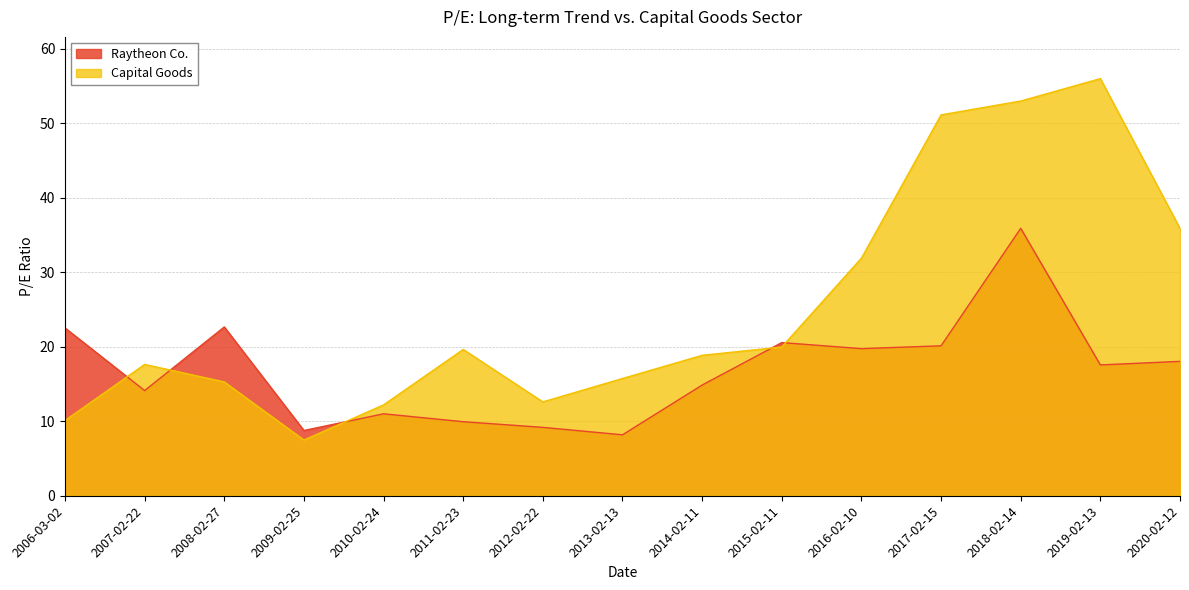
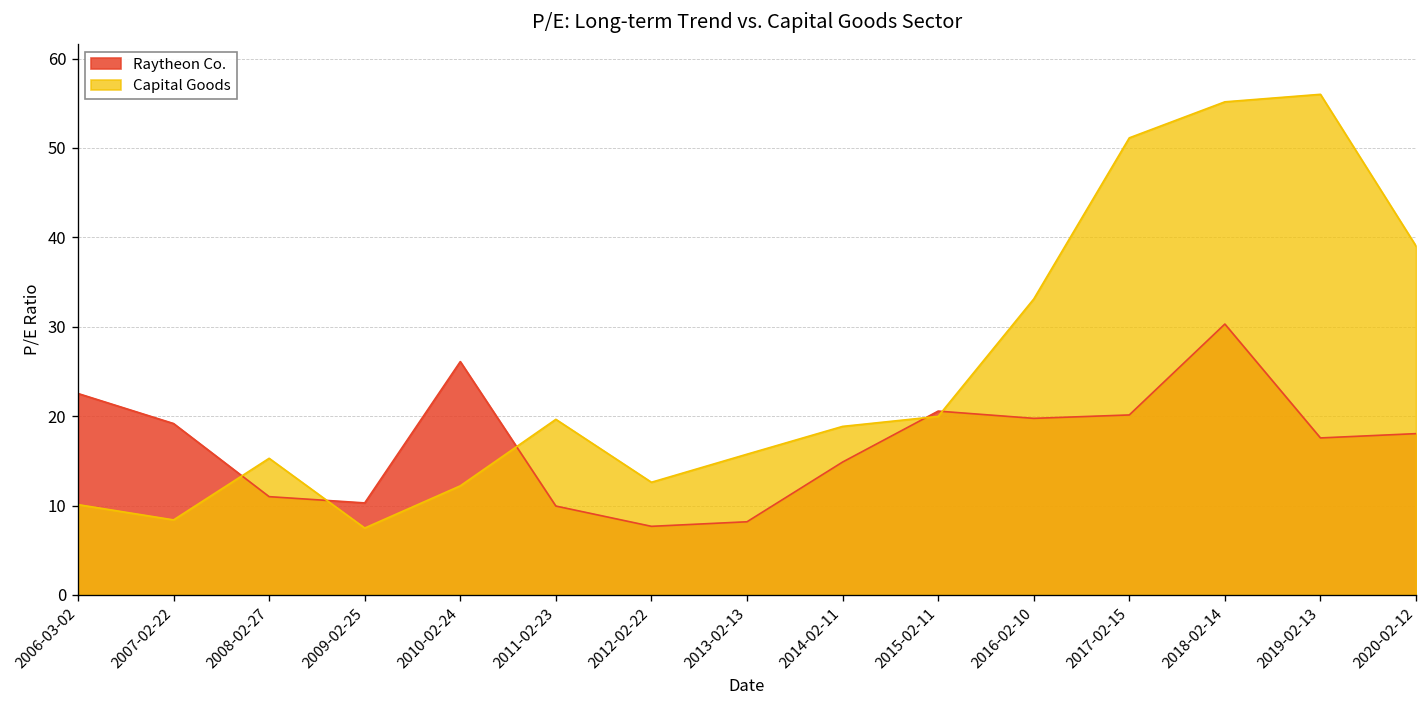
  {
    "Raytheon Co.": {
      "2006-03-02": 23,
-     "2007-02-22": 14,
-     "2008-02-27": 23,
-     "2009-02-25": 9,
-     "2010-02-24": 11,
+     "2007-02-22": 19,
+     "2008-02-27": 11,
+     "2009-02-25": 10,
+     "2010-02-24": 26,
      "2011-02-23": 10,
-     "2012-02-22": 9,
+     "2012-02-22": 8,
      "2013-02-13": 8,
      "2014-02-11": 15,
      "2015-02-11": 21,
      "2016-02-10": 20,
      "2017-02-15": 20,
-     "2018-02-14": 36,
+     "2018-02-14": 30,
      "2019-02-13": 18,
      "2020-02-12": 18
    },
    "Capital Goods": {
      "2006-03-02": 10,
-     "2007-02-22": 18,
+     "2007-02-22": 8,
      "2008-02-27": 15,
      "2009-02-25": 7,
      "2010-02-24": 12,
      "2011-02-23": 20,
      "2012-02-22": 13,
      "2013-02-13": 16,
      "2014-02-11": 19,
      "2015-02-11": 20,
-     "2016-02-10": 32,
+     "2016-02-10": 33,
      "2017-02-15": 51,
-     "2018-02-14": 53,
+     "2018-02-14": 55,
      "2019-02-13": 56,
-     "2020-02-12": 36
+     "2020-02-12": 39
    }
  }
